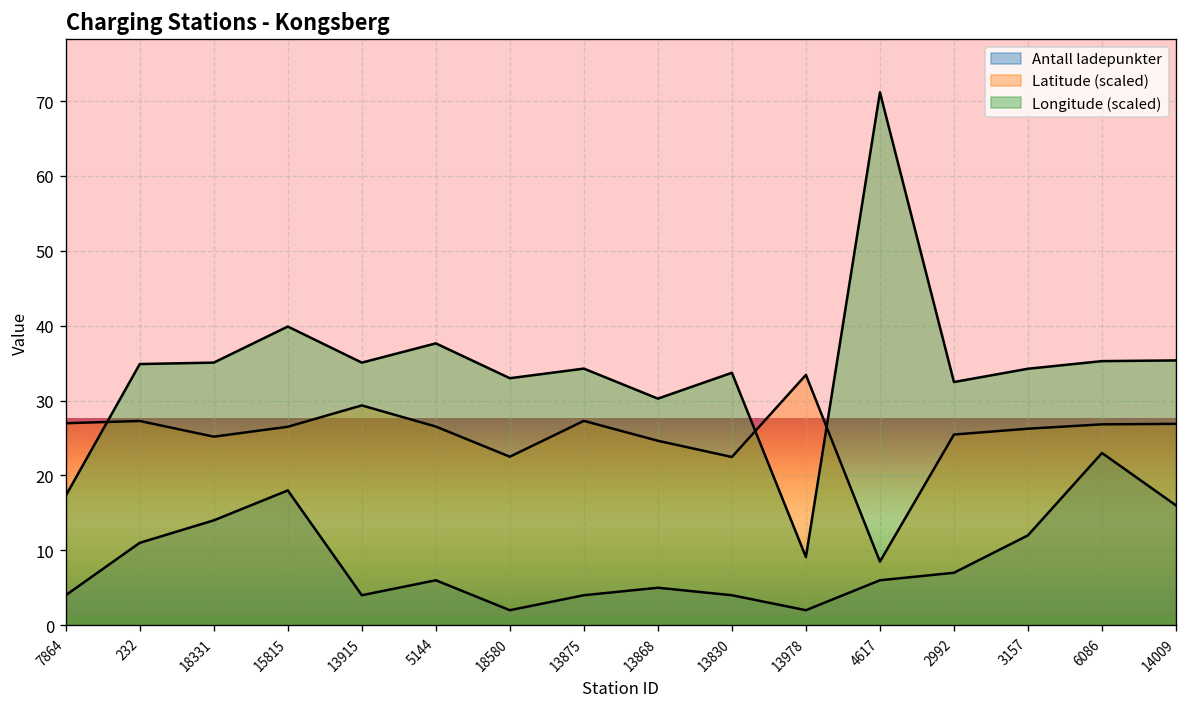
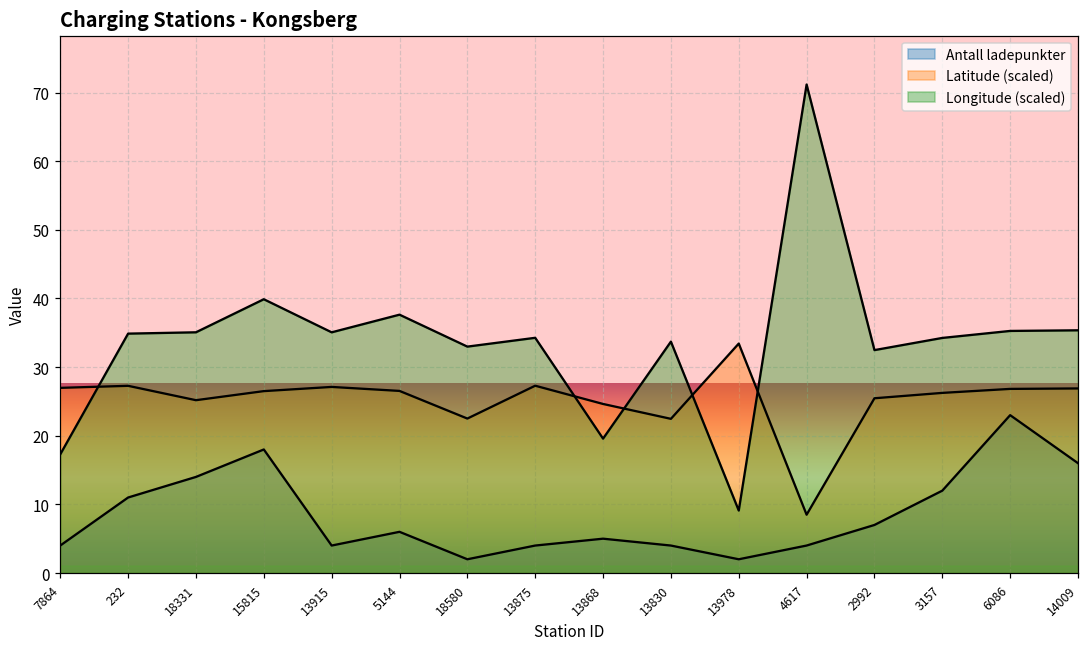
  {
    "Antall ladepunkter": {
      "7864": 4,
      "232": 11,
      "18331": 14,
      "15815": 18,
      "13915": 4,
      "5144": 6,
      "18580": 2,
      "13875": 4,
      "13868": 5,
      "13830": 4,
      "13978": 2,
-     "4617": 6,
+     "4617": 4,
      "2992": 7,
      "3157": 12,
      "6086": 23,
      "14009": 16
    },
    "Latitude (scaled)": {
      "7864": 27,
      "232": 27,
      "18331": 25,
      "15815": 27,
-     "13915": 29,
+     "13915": 27,
      "5144": 27,
      "18580": 23,
      "13875": 27,
      "13868": 25,
      "13830": 22,
      "13978": 33,
      "4617": 8,
      "2992": 25,
      "3157": 26,
      "6086": 27,
      "14009": 27
    },
    "Longitude (scaled)": {
      "7864": 17,
      "232": 35,
      "18331": 35,
      "15815": 40,
      "13915": 35,
      "5144": 38,
      "18580": 33,
      "13875": 34,
-     "13868": 30,
+     "13868": 20,
      "13830": 34,
      "13978": 9,
      "4617": 71,
      "2992": 32,
      "3157": 34,
      "6086": 35,
      "14009": 35
    }
  }
